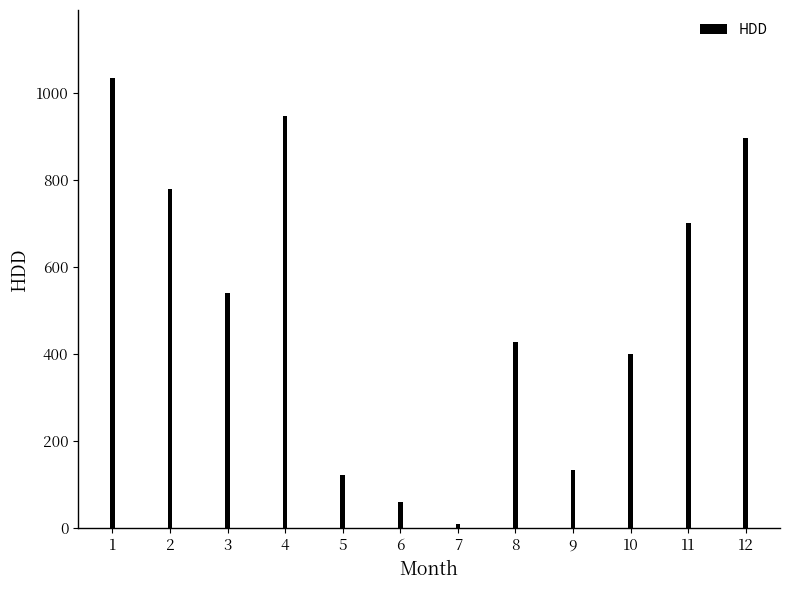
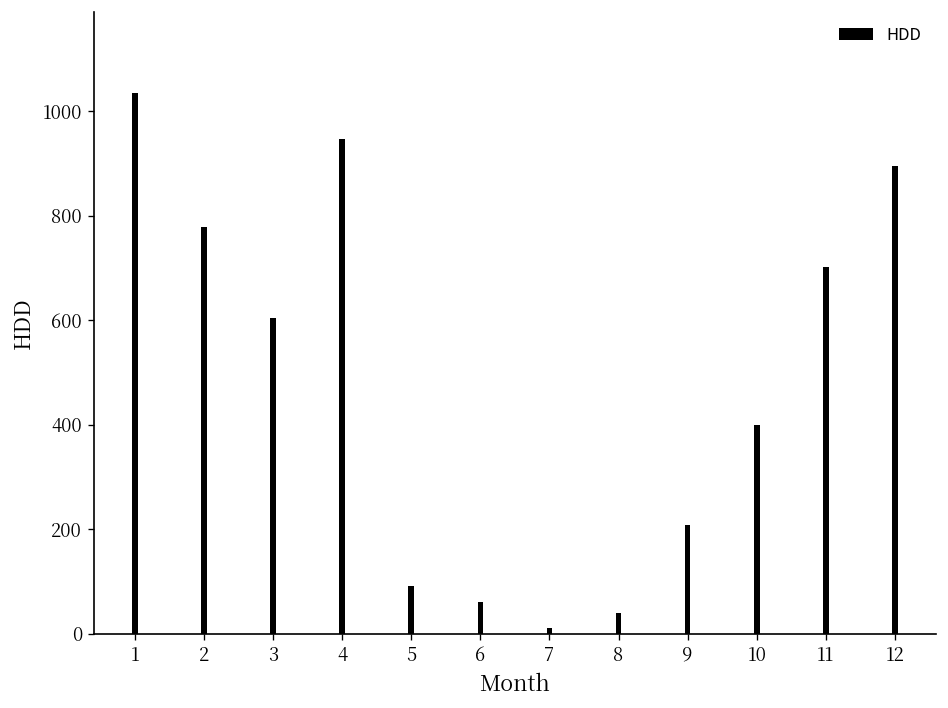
  {
    "1": 1030,
    "2": 780,
-   "3": 540,
+   "3": 600,
    "4": 950,
-   "5": 120,
+   "5": 90,
    "6": 60,
    "7": 10,
-   "8": 430,
-   "9": 130,
+   "8": 40,
+   "9": 210,
    "10": 400,
    "11": 700,
    "12": 900
  }
